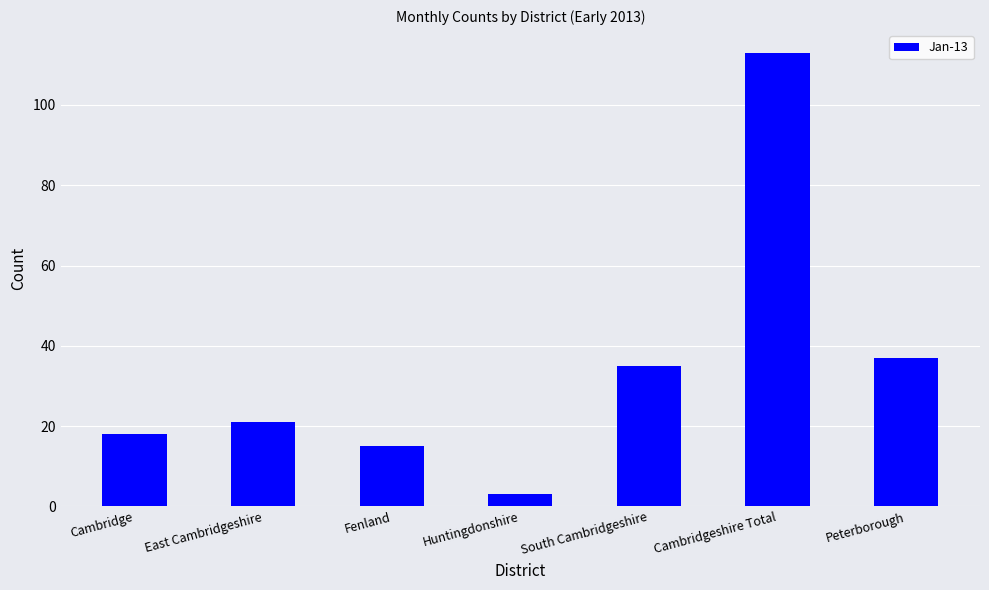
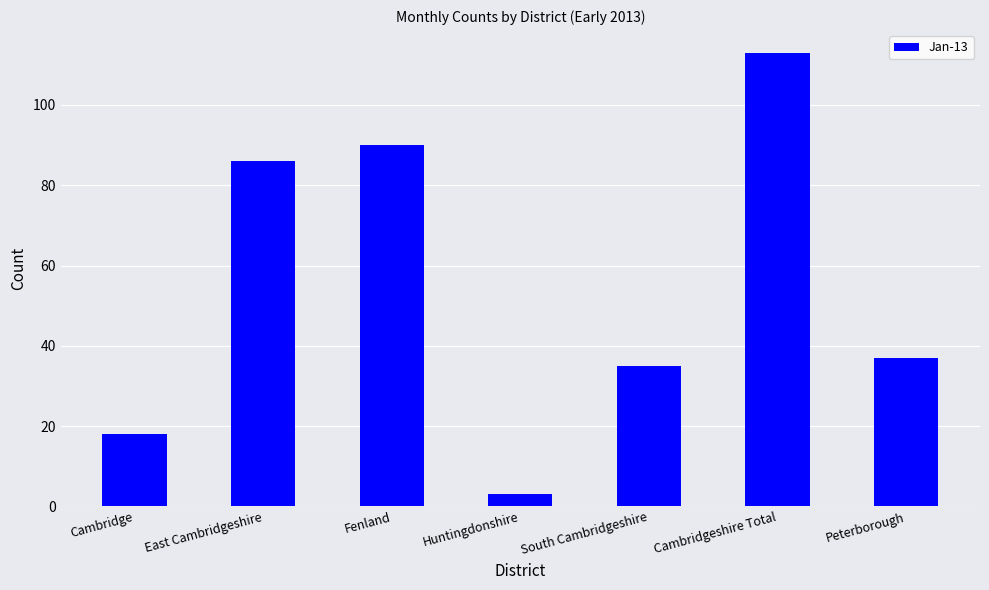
  {
    "Cambridge": 18,
-   "East Cambridgeshire": 21,
-   "Fenland": 15,
+   "East Cambridgeshire": 86,
+   "Fenland": 90,
    "Huntingdonshire": 3,
    "South Cambridgeshire": 35,
    "Cambridgeshire Total": 113,
    "Peterborough": 37
  }
